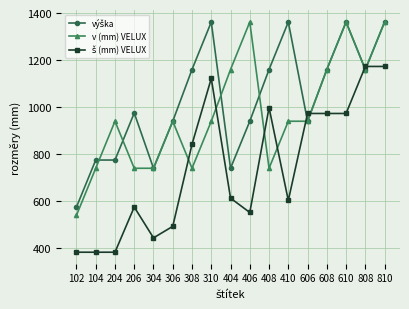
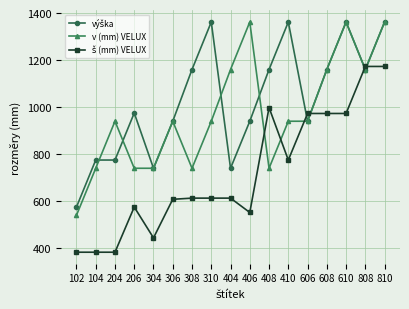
  {
    "š (mm) VELUX": {
      "102": 380,
      "104": 380,
      "204": 380,
      "206": 580,
      "304": 440,
-     "306": 490,
-     "308": 840,
-     "310": 1120,
+     "306": 610,
+     "308": 610,
+     "310": 610,
      "404": 610,
      "406": 550,
      "408": 1000,
-     "410": 600,
+     "410": 780,
      "606": 970,
      "608": 970,
      "610": 970,
      "808": 1170,
      "810": 1170
    }
  }
